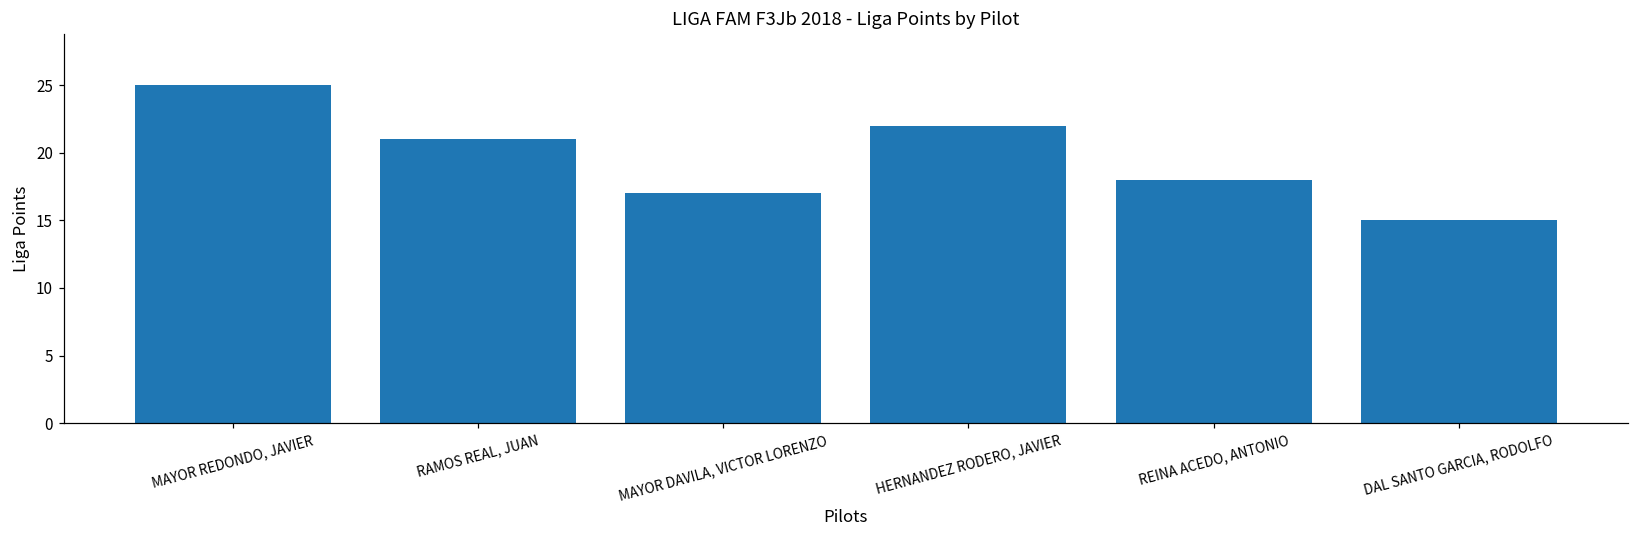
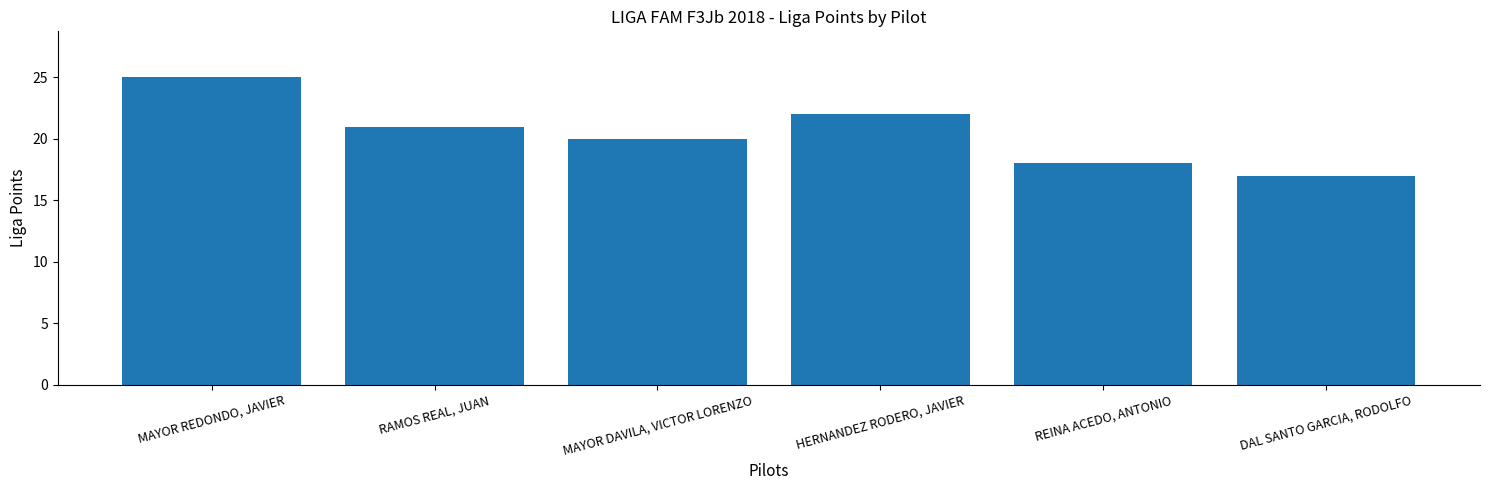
  {
    "MAYOR REDONDO, JAVIER": 25,
    "RAMOS REAL, JUAN": 21,
-   "MAYOR DAVILA, VICTOR LORENZO": 17,
+   "MAYOR DAVILA, VICTOR LORENZO": 20,
    "HERNANDEZ RODERO, JAVIER": 22,
    "REINA ACEDO, ANTONIO": 18,
-   "DAL SANTO GARCIA, RODOLFO": 15
+   "DAL SANTO GARCIA, RODOLFO": 17
  }
